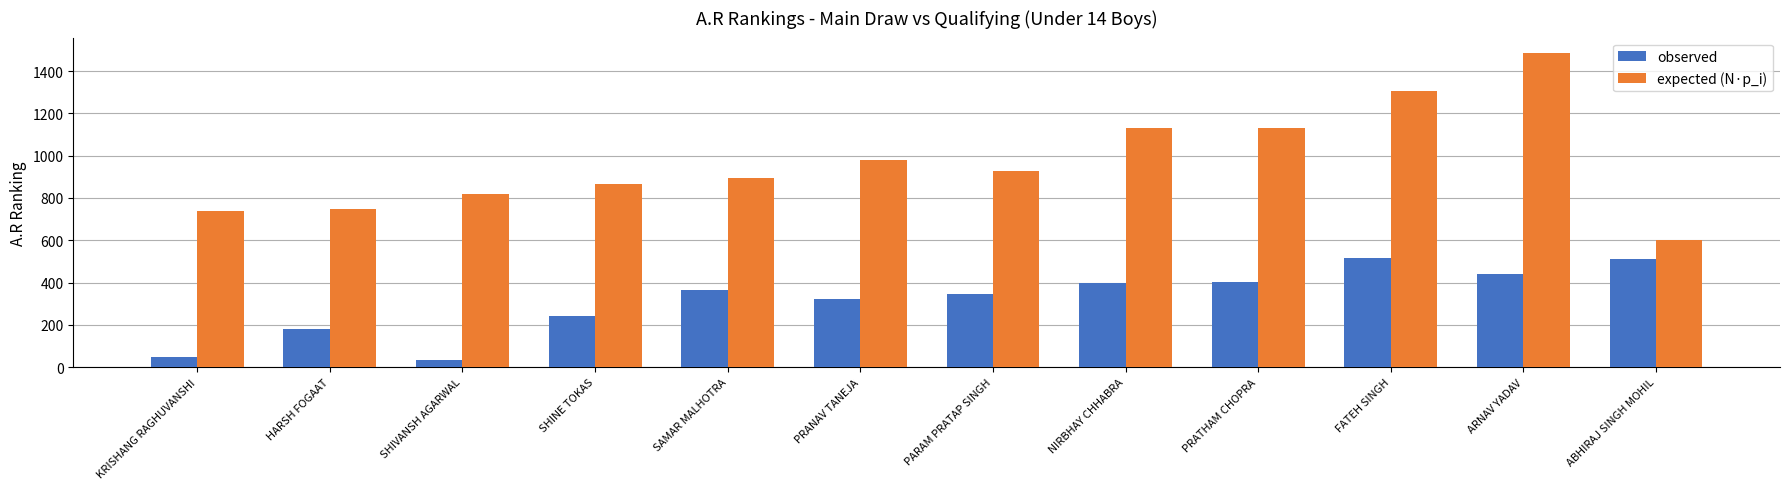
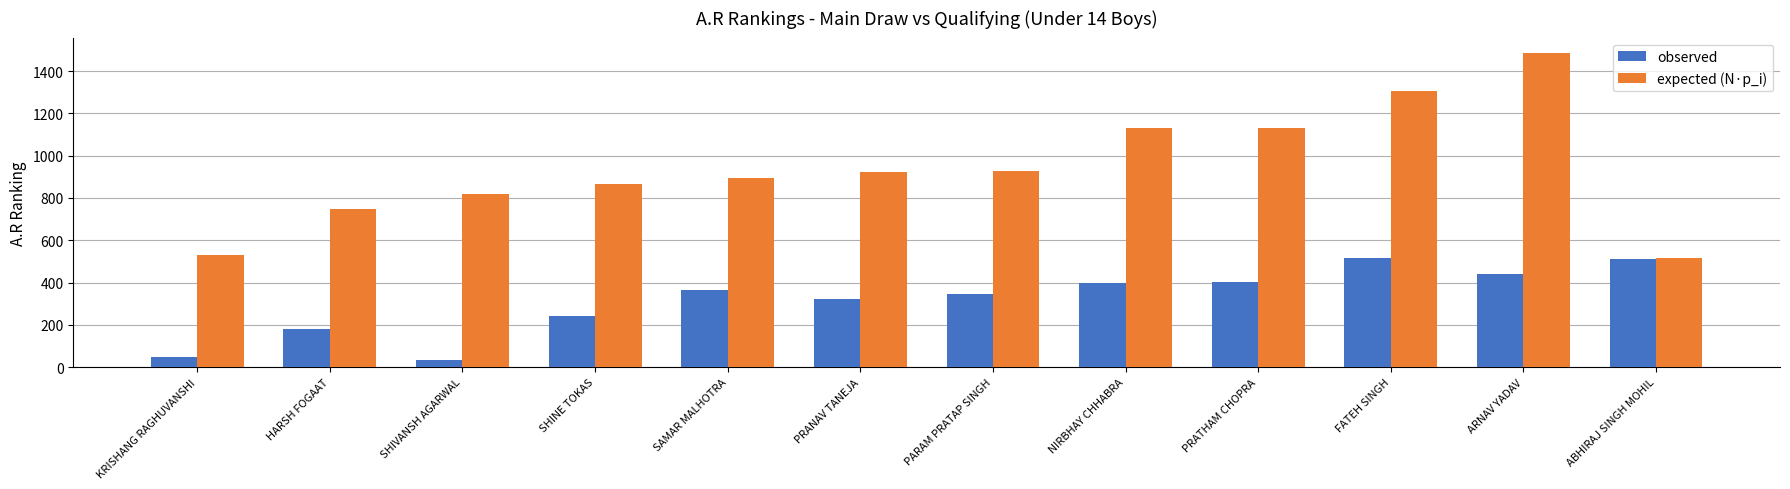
  {
    "observed": {
      "KRISHANG RAGHUVANSHI": 50,
      "HARSH FOGAAT": 180,
      "SHIVANSH AGARWAL": 30,
      "SHINE TOKAS": 240,
      "SAMAR MALHOTRA": 360,
      "PRANAV TANEJA": 320,
      "PARAM PRATAP SINGH": 350,
      "NIRBHAY CHHABRA": 400,
      "PRATHAM CHOPRA": 400,
      "FATEH SINGH": 520,
      "ARNAV YADAV": 440,
      "ABHIRAJ SINGH MOHIL": 510
    },
    "expected (N·p_i)": {
-     "KRISHANG RAGHUVANSHI": 740,
+     "KRISHANG RAGHUVANSHI": 530,
      "HARSH FOGAAT": 750,
      "SHIVANSH AGARWAL": 820,
      "SHINE TOKAS": 870,
      "SAMAR MALHOTRA": 900,
-     "PRANAV TANEJA": 980,
+     "PRANAV TANEJA": 920,
      "PARAM PRATAP SINGH": 930,
      "NIRBHAY CHHABRA": 1130,
      "PRATHAM CHOPRA": 1130,
      "FATEH SINGH": 1310,
      "ARNAV YADAV": 1480,
-     "ABHIRAJ SINGH MOHIL": 600
+     "ABHIRAJ SINGH MOHIL": 520
    }
  }
